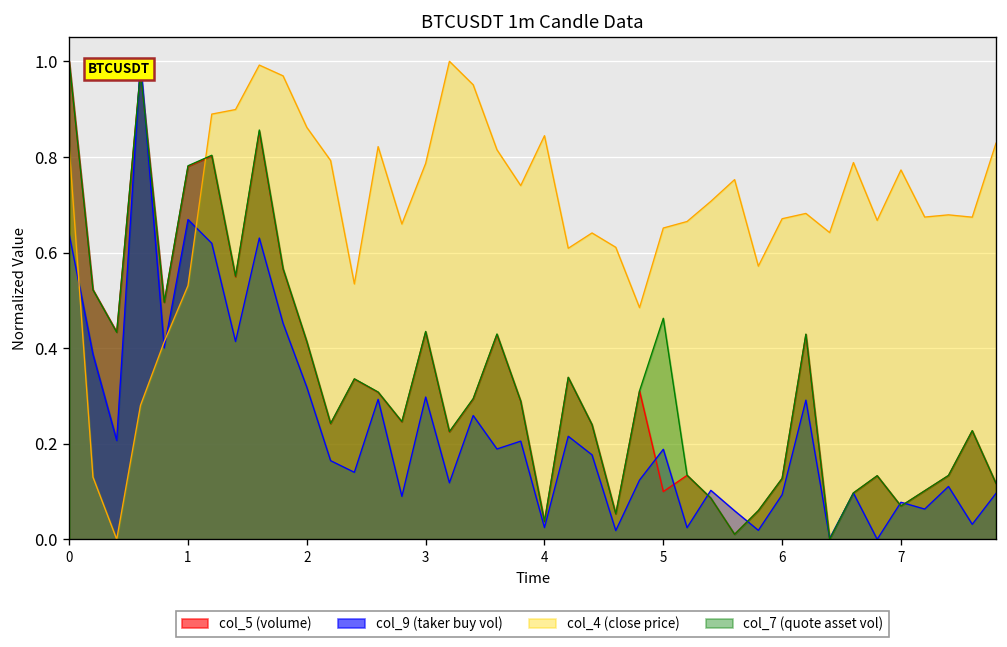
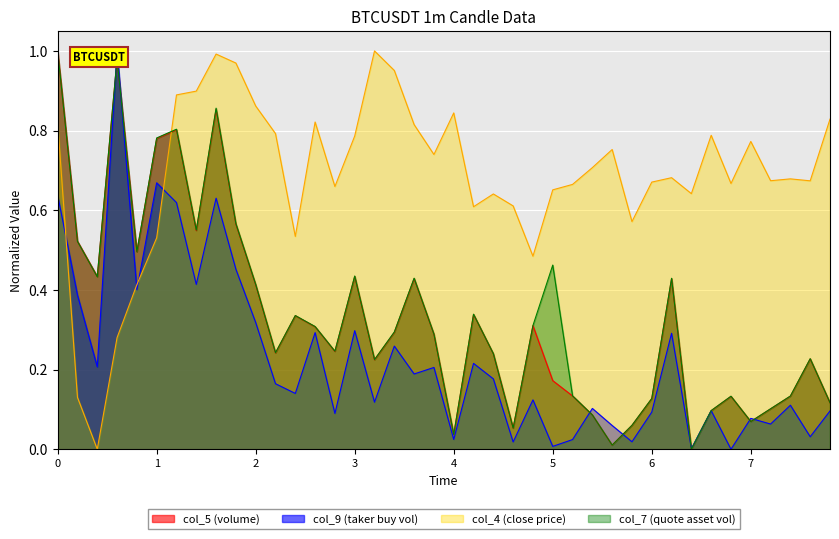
  {
    "col_5 (volume)": {
-     "5": 0.10
+     "5": 0.17
    },
    "col_9 (taker buy vol)": {
      "0": 0.64,
-     "5": 0.19
+     "5": 0.01
    },
    "col_4 (close price)": {
      "0": 0.82,
      "5": 0.65
    },
    "col_7 (quote asset vol)": {
      "5": 0.46
    }
  }
